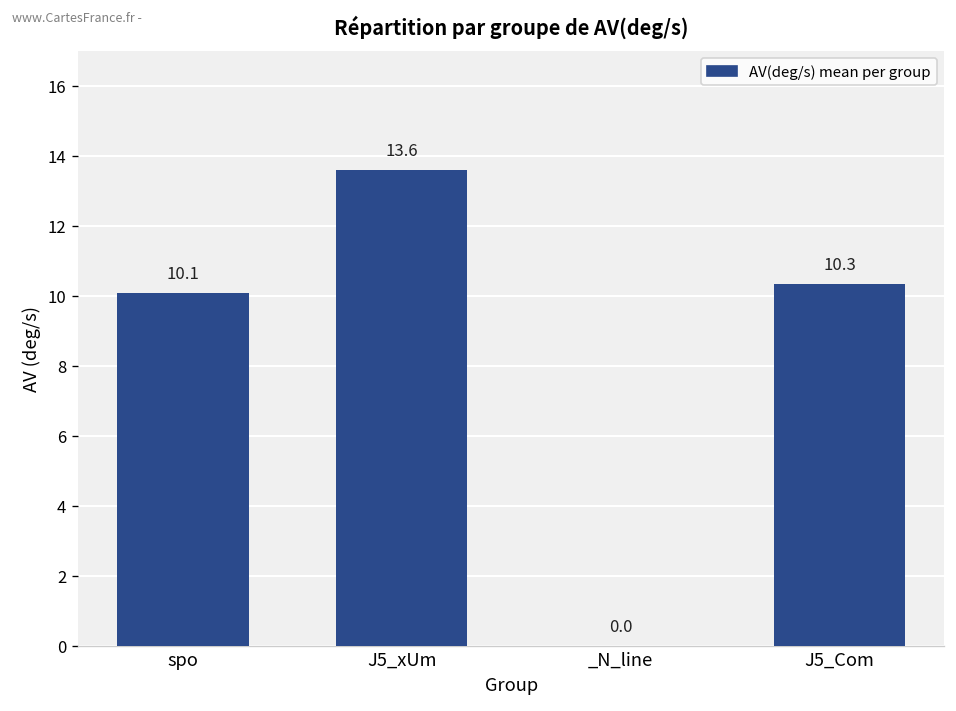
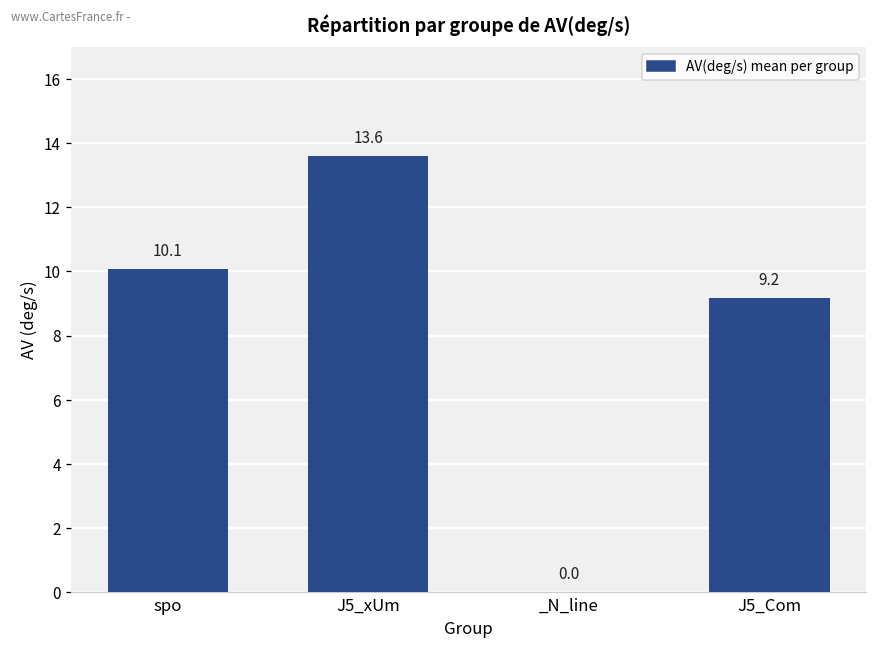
  {
    "spo": 10.1,
    "J5_xUm": 13.6,
    "_N_line": 0.0,
-   "J5_Com": 10.3
+   "J5_Com": 9.2
  }
